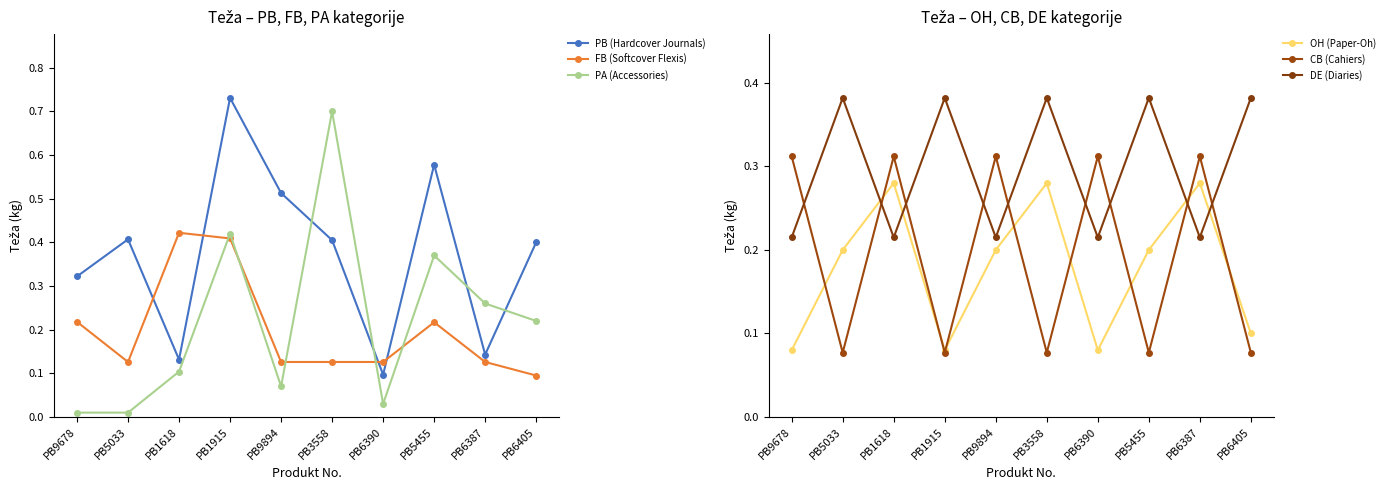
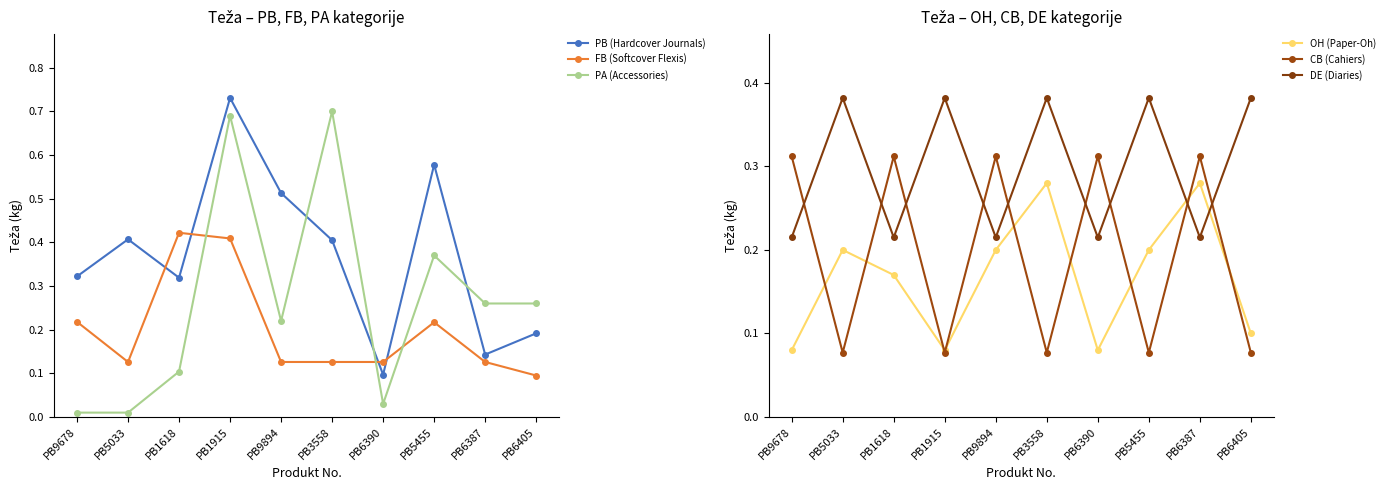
  {
    "Teža – PB, FB, PA kategorije": {
      "PB (Hardcover Journals)": {
        "PB9678": 0.32,
        "PB5033": 0.41,
-       "PB1618": 0.13,
+       "PB1618": 0.32,
        "PB1915": 0.73,
        "PB9894": 0.51,
        "PB3558": 0.41,
        "PB6390": 0.10,
        "PB5455": 0.58,
        "PB6387": 0.14,
-       "PB6405": 0.40
+       "PB6405": 0.19
      },
      "FB (Softcover Flexis)": {
        "PB9678": 0.22,
        "PB5033": 0.13,
        "PB1618": 0.42,
        "PB1915": 0.41,
        "PB9894": 0.13,
        "PB3558": 0.13,
        "PB6390": 0.13,
        "PB5455": 0.22,
        "PB6387": 0.13,
        "PB6405": 0.10
      },
      "PA (Accessories)": {
        "PB9678": 0.01,
        "PB5033": 0.01,
        "PB1618": 0.10,
-       "PB1915": 0.42,
-       "PB9894": 0.07,
+       "PB1915": 0.69,
+       "PB9894": 0.22,
        "PB3558": 0.70,
        "PB6390": 0.03,
        "PB5455": 0.37,
        "PB6387": 0.26,
-       "PB6405": 0.22
+       "PB6405": 0.26
      }
    },
    "Teža – OH, CB, DE kategorije": {
      "OH (Paper-Oh)": {
        "PB9678": 0.08,
        "PB5033": 0.20,
-       "PB1618": 0.28,
+       "PB1618": 0.17,
        "PB9894": 0.20,
        "PB3558": 0.28,
        "PB6390": 0.08,
        "PB5455": 0.20,
        "PB6387": 0.28,
        "PB6405": 0.10
      }
    }
  }
